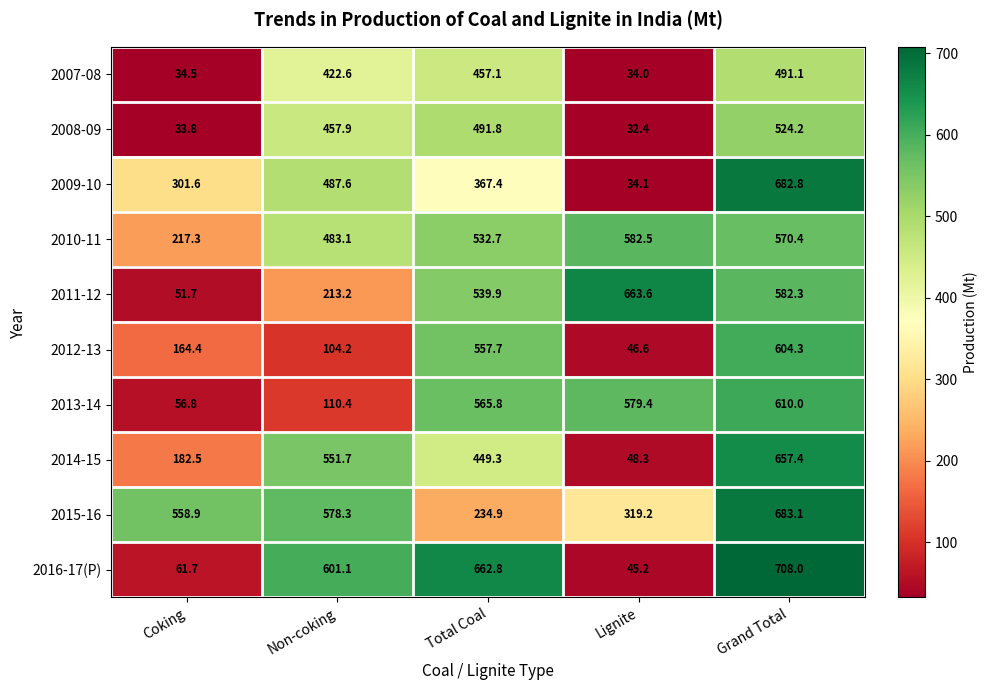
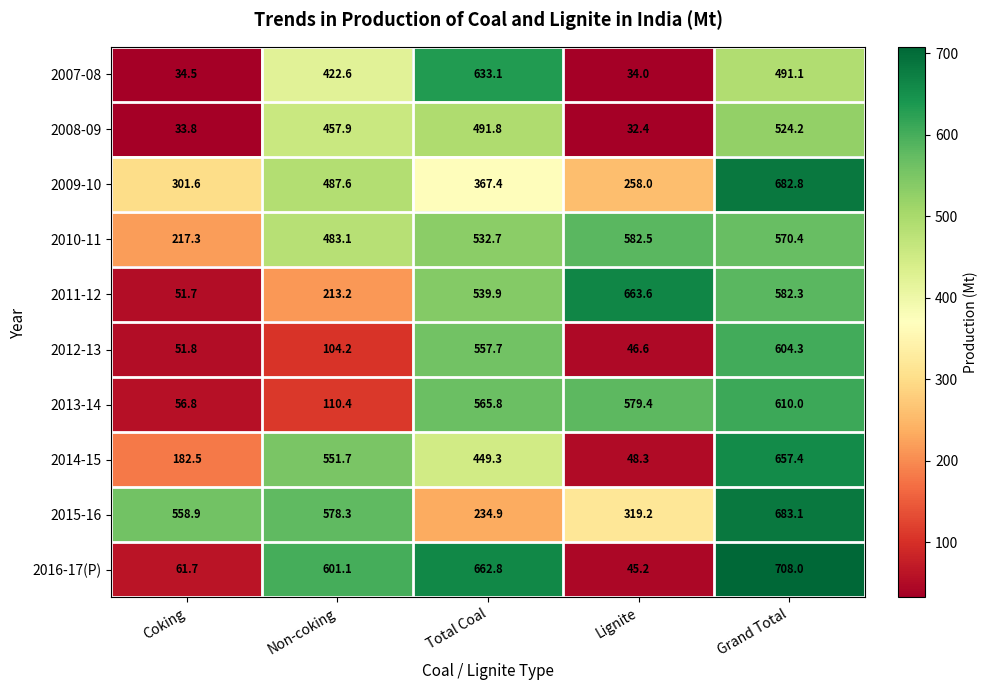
  {
    "2007-08": {
      "Coking": 34.5,
      "Non-coking": 422.6,
-     "Total Coal": 457.1,
+     "Total Coal": 633.1,
      "Lignite": 34.0,
      "Grand Total": 491.1
    },
    "2008-09": {
      "Coking": 33.8,
      "Non-coking": 457.9,
      "Total Coal": 491.8,
      "Lignite": 32.4,
      "Grand Total": 524.2
    },
    "2009-10": {
      "Coking": 301.6,
      "Non-coking": 487.6,
      "Total Coal": 367.4,
-     "Lignite": 34.1,
+     "Lignite": 258.0,
      "Grand Total": 682.8
    },
    "2010-11": {
      "Coking": 217.3,
      "Non-coking": 483.1,
      "Total Coal": 532.7,
      "Lignite": 582.5,
      "Grand Total": 570.4
    },
    "2011-12": {
      "Coking": 51.7,
      "Non-coking": 213.2,
      "Total Coal": 539.9,
      "Lignite": 663.6,
      "Grand Total": 582.3
    },
    "2012-13": {
-     "Coking": 164.4,
+     "Coking": 51.8,
      "Non-coking": 104.2,
      "Total Coal": 557.7,
      "Lignite": 46.6,
      "Grand Total": 604.3
    },
    "2013-14": {
      "Coking": 56.8,
      "Non-coking": 110.4,
      "Total Coal": 565.8,
      "Lignite": 579.4,
      "Grand Total": 610.0
    },
    "2014-15": {
      "Coking": 182.5,
      "Non-coking": 551.7,
      "Total Coal": 449.3,
      "Lignite": 48.3,
      "Grand Total": 657.4
    },
    "2015-16": {
      "Coking": 558.9,
      "Non-coking": 578.3,
      "Total Coal": 234.9,
      "Lignite": 319.2,
      "Grand Total": 683.1
    },
    "2016-17(P)": {
      "Coking": 61.7,
      "Non-coking": 601.1,
      "Total Coal": 662.8,
      "Lignite": 45.2,
      "Grand Total": 708.0
    }
  }
